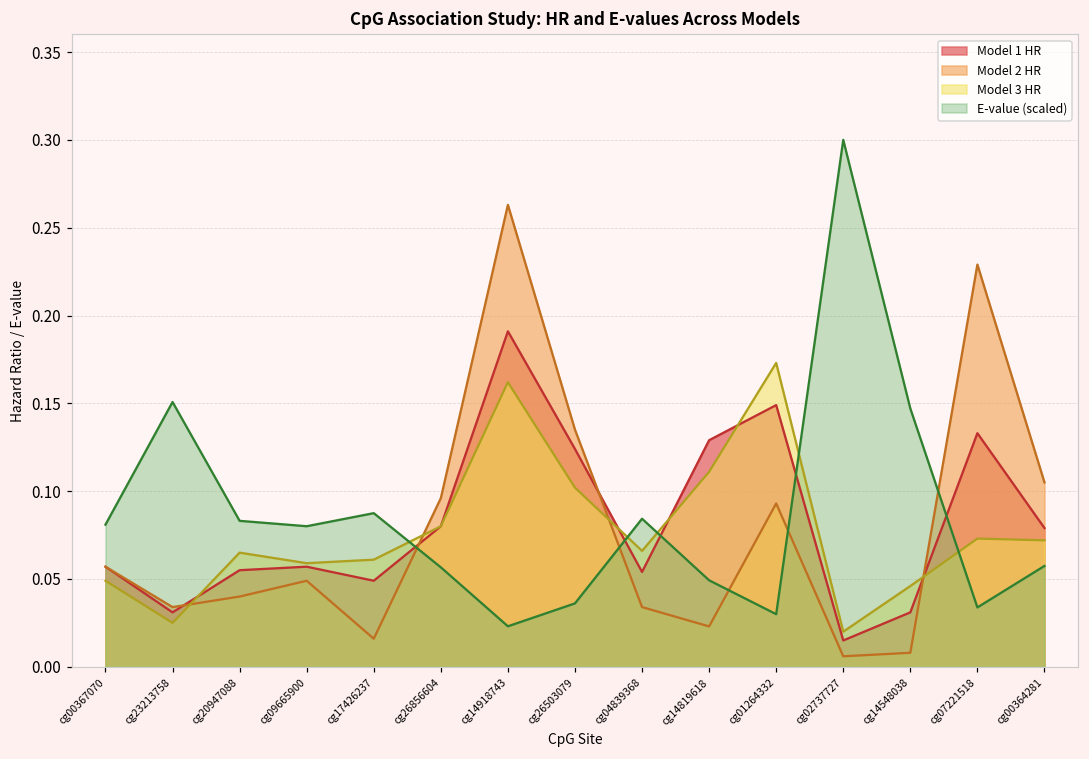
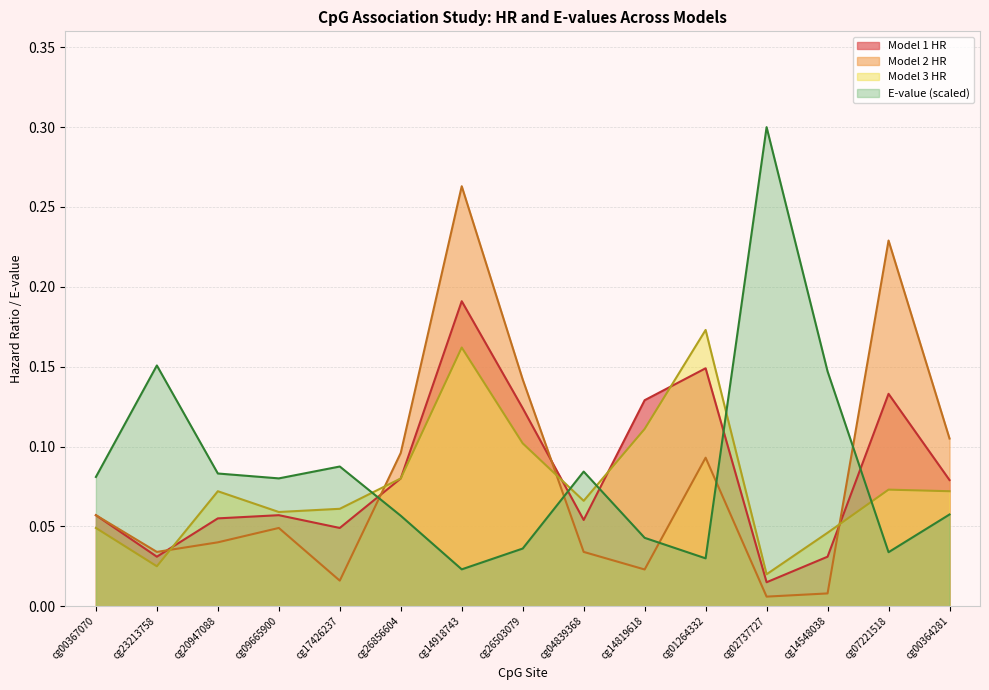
  {
    "Model 1 HR": {
      "cg23213758": 0.031,
      "cg20947088": 0.055,
      "cg09665900": 0.057,
      "cg17426237": 0.049,
      "cg14918743": 0.191,
      "cg26503079": 0.124,
      "cg04839368": 0.054,
      "cg14819618": 0.129,
      "cg01264332": 0.149,
      "cg02737727": 0.015,
      "cg14548038": 0.031,
      "cg07221518": 0.133,
      "cg00364281": 0.079
    },
    "Model 2 HR": {
      "cg23213758": 0.034,
      "cg20947088": 0.040,
      "cg09665900": 0.049,
      "cg17426237": 0.016,
      "cg26856604": 0.096,
      "cg14918743": 0.263,
-     "cg26503079": 0.135,
+     "cg26503079": 0.142,
      "cg04839368": 0.034,
      "cg14819618": 0.023,
      "cg01264332": 0.093,
      "cg02737727": 0.006,
      "cg14548038": 0.008,
      "cg07221518": 0.229,
      "cg00364281": 0.105
    },
    "Model 3 HR": {
      "cg00367070": 0.049,
      "cg23213758": 0.025,
-     "cg20947088": 0.065,
+     "cg20947088": 0.072,
      "cg09665900": 0.059,
      "cg17426237": 0.061,
      "cg14918743": 0.162,
      "cg26503079": 0.102,
      "cg04839368": 0.066,
      "cg14819618": 0.111,
      "cg01264332": 0.173,
      "cg02737727": 0.020,
      "cg14548038": 0.046,
      "cg07221518": 0.073,
      "cg00364281": 0.072
    },
    "E-value (scaled)": {
      "cg00367070": 0.081,
      "cg23213758": 0.151,
      "cg20947088": 0.083,
      "cg09665900": 0.080,
      "cg17426237": 0.087,
      "cg26856604": 0.057,
      "cg14918743": 0.023,
      "cg26503079": 0.036,
      "cg04839368": 0.084,
-     "cg14819618": 0.049,
+     "cg14819618": 0.043,
      "cg01264332": 0.030,
      "cg02737727": 0.300,
      "cg14548038": 0.147,
      "cg07221518": 0.034,
      "cg00364281": 0.057
    }
  }
